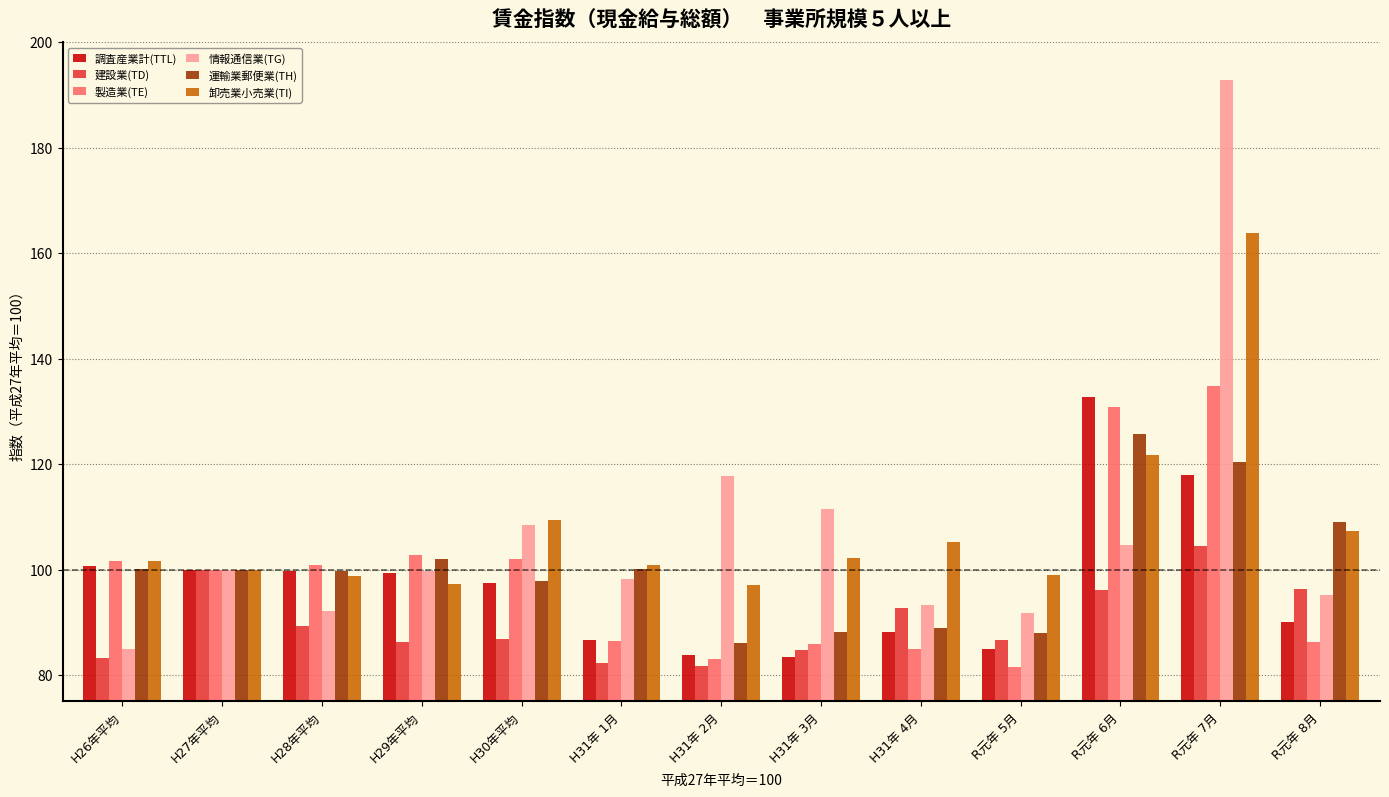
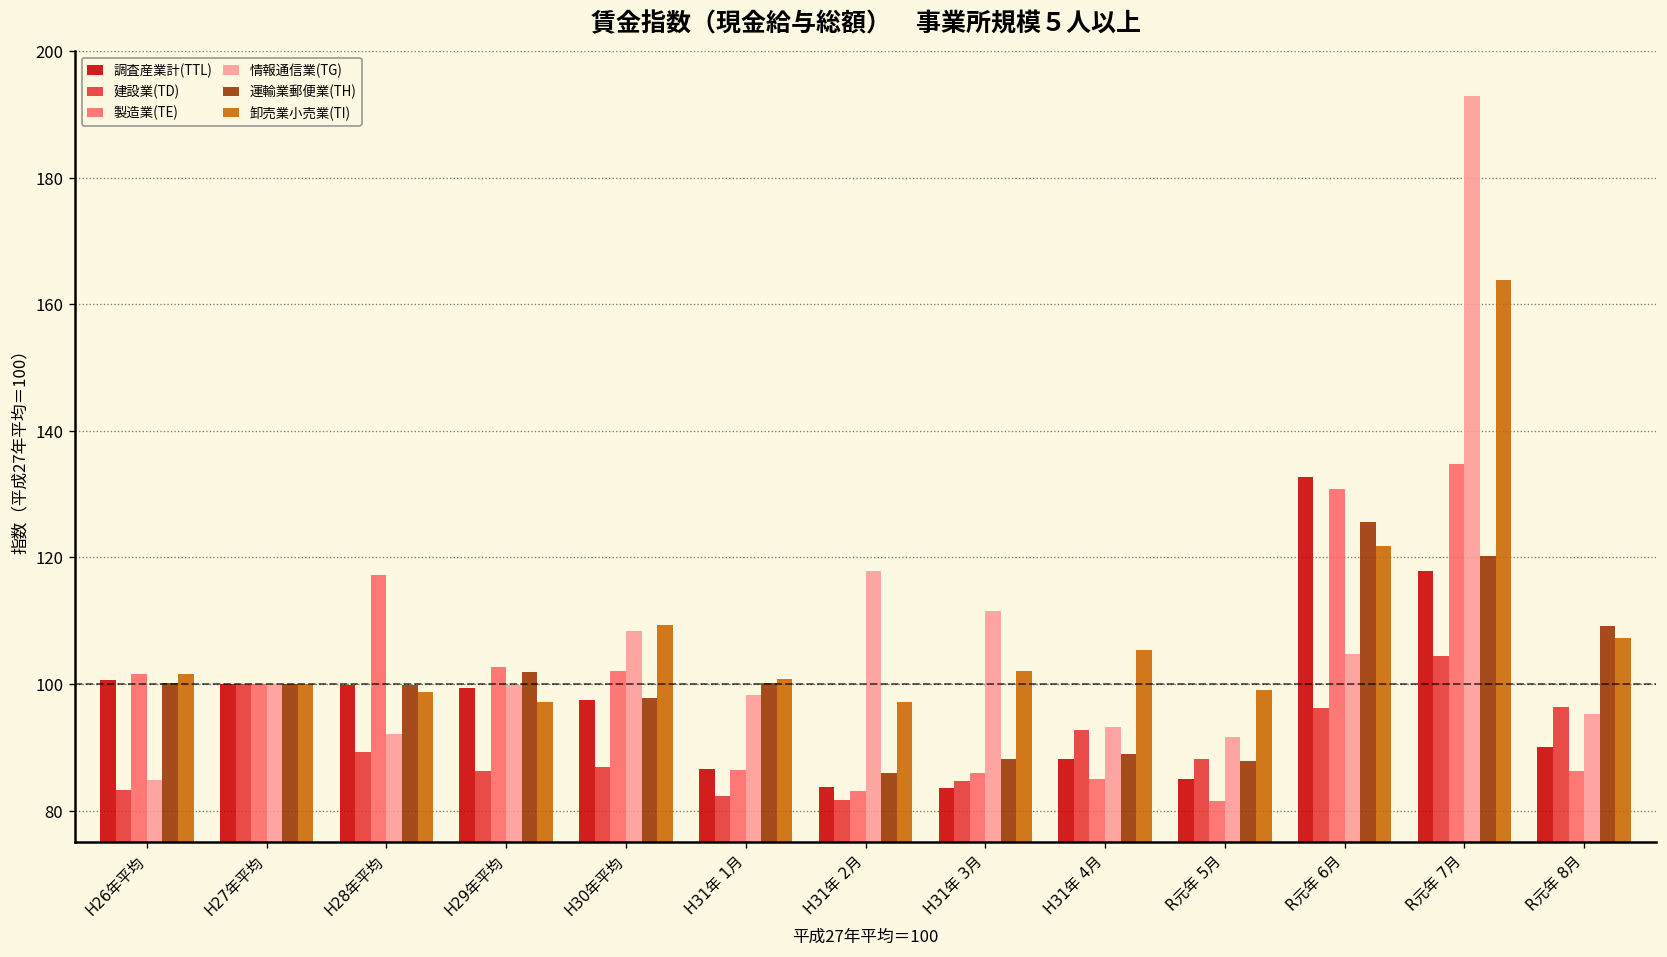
  {
    "調査産業計(TTL)": {
      "H26年平均": 101,
      "H27年平均": 100,
      "H28年平均": 100,
      "H29年平均": 99,
      "H30年平均": 97,
      "H31年 1月": 87,
      "H31年 2月": 84,
      "H31年 3月": 84,
      "H31年 4月": 88,
      "R元年 5月": 85,
      "R元年 6月": 133,
      "R元年 7月": 118,
      "R元年 8月": 90
    },
    "建設業(TD)": {
      "H26年平均": 83,
      "H27年平均": 100,
      "H28年平均": 89,
      "H29年平均": 86,
      "H30年平均": 87,
      "H31年 1月": 82,
      "H31年 2月": 82,
      "H31年 3月": 85,
      "H31年 4月": 93,
-     "R元年 5月": 87,
+     "R元年 5月": 88,
      "R元年 6月": 96,
      "R元年 7月": 104,
      "R元年 8月": 96
    },
    "製造業(TE)": {
      "H26年平均": 102,
      "H27年平均": 100,
-     "H28年平均": 101,
+     "H28年平均": 117,
      "H29年平均": 103,
      "H30年平均": 102,
      "H31年 1月": 86,
      "H31年 2月": 83,
      "H31年 3月": 86,
      "H31年 4月": 85,
      "R元年 5月": 82,
      "R元年 6月": 131,
      "R元年 7月": 135,
      "R元年 8月": 86
    },
    "情報通信業(TG)": {
      "H26年平均": 85,
      "H27年平均": 100,
      "H28年平均": 92,
      "H29年平均": 100,
      "H30年平均": 108,
      "H31年 1月": 98,
      "H31年 2月": 118,
      "H31年 3月": 112,
      "H31年 4月": 93,
      "R元年 5月": 92,
      "R元年 6月": 105,
      "R元年 7月": 193,
      "R元年 8月": 95
    },
    "運輸業郵便業(TH)": {
      "H26年平均": 100,
      "H27年平均": 100,
      "H28年平均": 100,
      "H29年平均": 102,
      "H30年平均": 98,
      "H31年 1月": 100,
      "H31年 2月": 86,
      "H31年 3月": 88,
      "H31年 4月": 89,
      "R元年 5月": 88,
      "R元年 6月": 126,
      "R元年 7月": 120,
      "R元年 8月": 109
    },
    "卸売業小売業(TI)": {
      "H26年平均": 102,
      "H27年平均": 100,
      "H28年平均": 99,
      "H29年平均": 97,
      "H30年平均": 109,
      "H31年 1月": 101,
      "H31年 2月": 97,
      "H31年 3月": 102,
      "H31年 4月": 105,
      "R元年 5月": 99,
      "R元年 6月": 122,
      "R元年 7月": 164,
      "R元年 8月": 107
    }
  }
